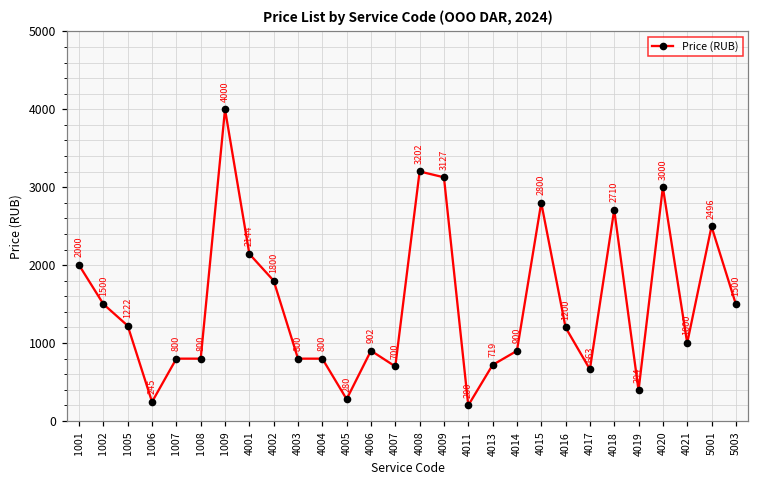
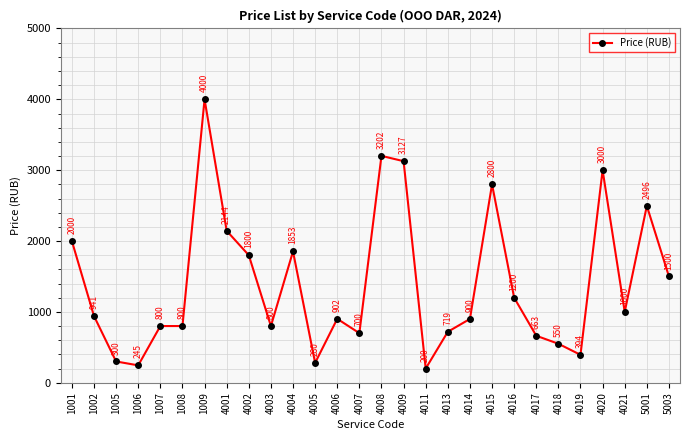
  {
    "1001": 2000,
-   "1002": 1500,
-   "1005": 1222,
+   "1002": 941,
+   "1005": 300,
    "1006": 245,
    "1007": 800,
    "1008": 800,
    "1009": 4000,
    "4001": 2144,
    "4002": 1800,
    "4003": 800,
-   "4004": 800,
+   "4004": 1853,
    "4005": 280,
    "4006": 902,
    "4007": 700,
    "4008": 3202,
    "4009": 3127,
    "4011": 200,
    "4013": 719,
    "4014": 900,
    "4015": 2800,
    "4016": 1200,
    "4017": 663,
-   "4018": 2710,
+   "4018": 550,
    "4019": 394,
    "4020": 3000,
    "4021": 1000,
    "5001": 2496,
    "5003": 1500
  }
